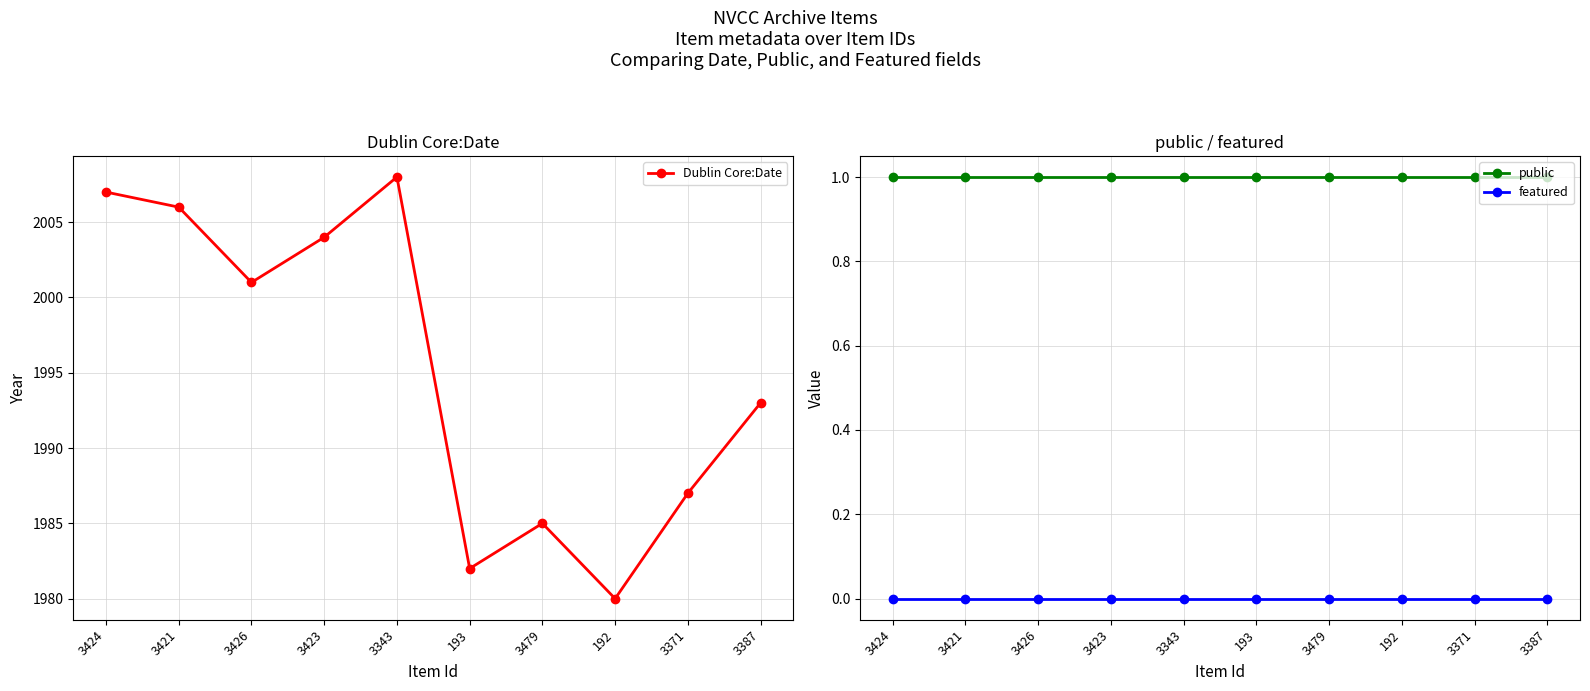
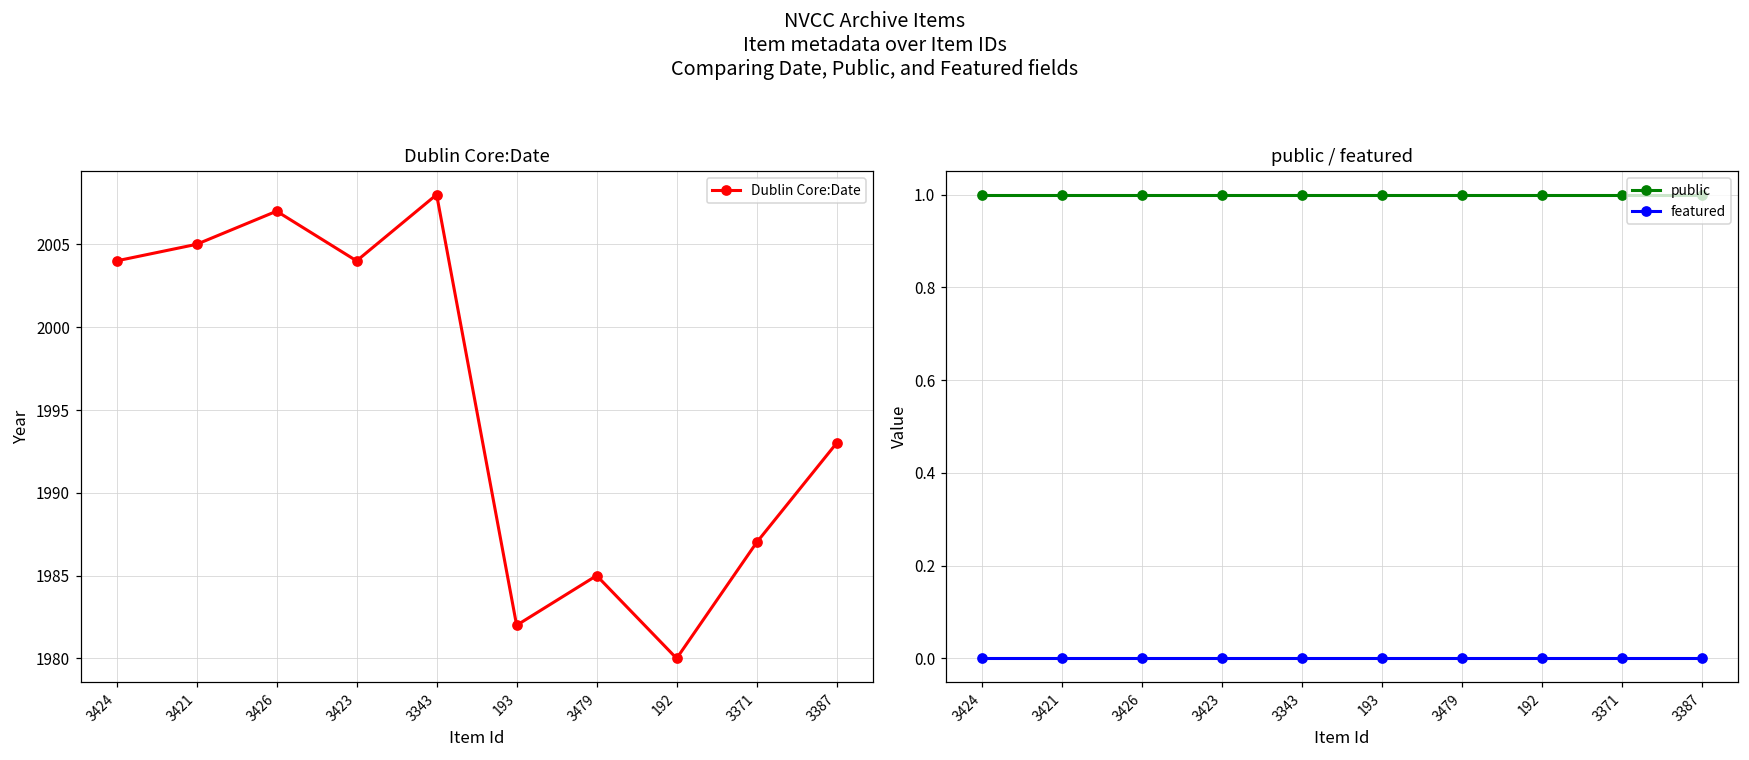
  {
    "Dublin Core:Date": {
-     "3424": 2007,
-     "3421": 2006,
-     "3426": 2001,
+     "3424": 2004,
+     "3421": 2005,
+     "3426": 2007,
      "3423": 2004,
      "3343": 2008,
      "193": 1982,
      "3479": 1985,
      "192": 1980,
      "3371": 1987,
      "3387": 1993
    },
    "public / featured": {
      "public": {
        "3424": 1.00,
        "3421": 1.00,
        "3426": 1.00,
        "3423": 1.00,
        "3343": 1.00,
        "193": 1.00,
        "3479": 1.00,
        "192": 1.00,
        "3371": 1.00
      },
      "featured": {
        "3424": 0.00,
        "3421": 0.00,
        "3426": 0.00,
        "3423": 0.00,
        "3343": 0.00,
        "193": 0.00,
        "3479": 0.00,
        "192": 0.00,
        "3371": 0.00,
        "3387": 0.00
      }
    }
  }
